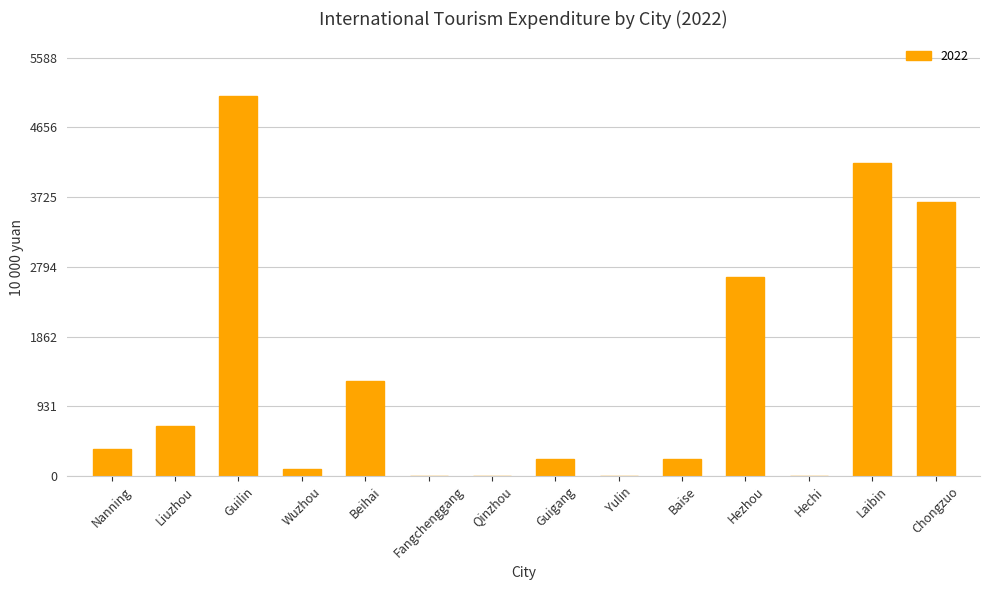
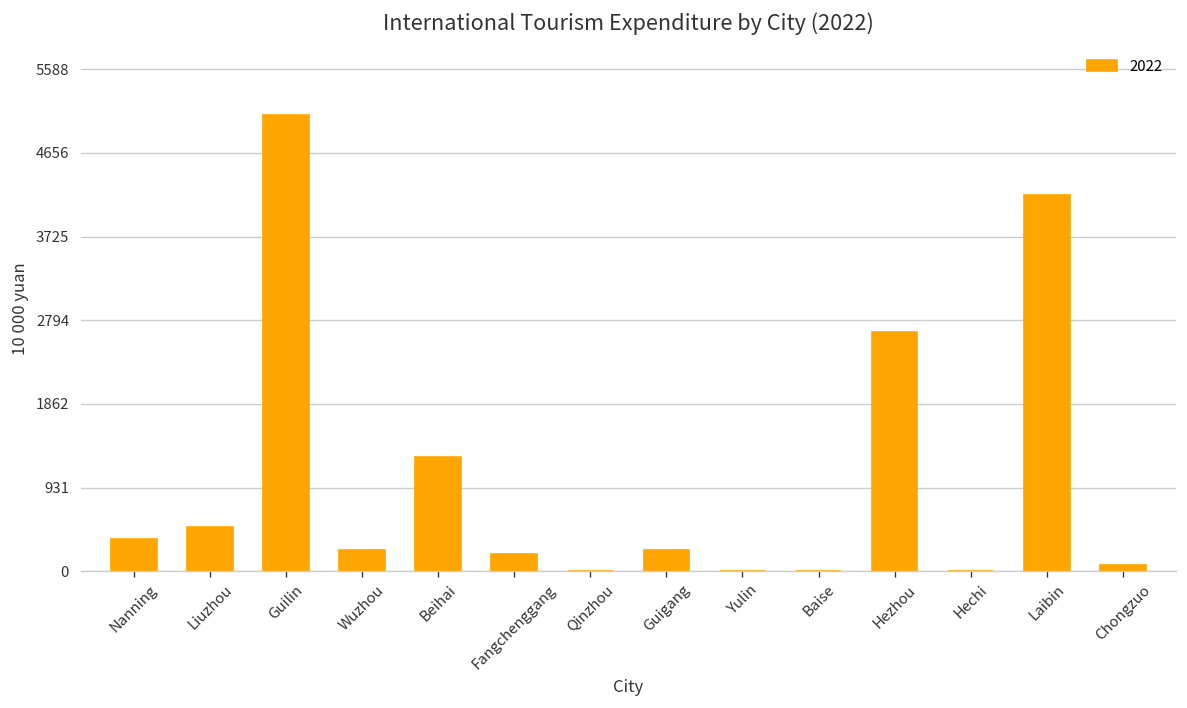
  {
    "Nanning": 400,
-   "Liuzhou": 700,
+   "Liuzhou": 500,
    "Guilin": 5100,
-   "Wuzhou": 100,
+   "Wuzhou": 200,
    "Beihai": 1300,
-   "Fangchenggang": 0,
+   "Fangchenggang": 200,
    "Qinzhou": 0,
    "Guigang": 200,
-   "Baise": 200,
+   "Baise": 0,
    "Hezhou": 2700,
    "Laibin": 4200,
-   "Chongzuo": 3700
+   "Chongzuo": 100
  }
